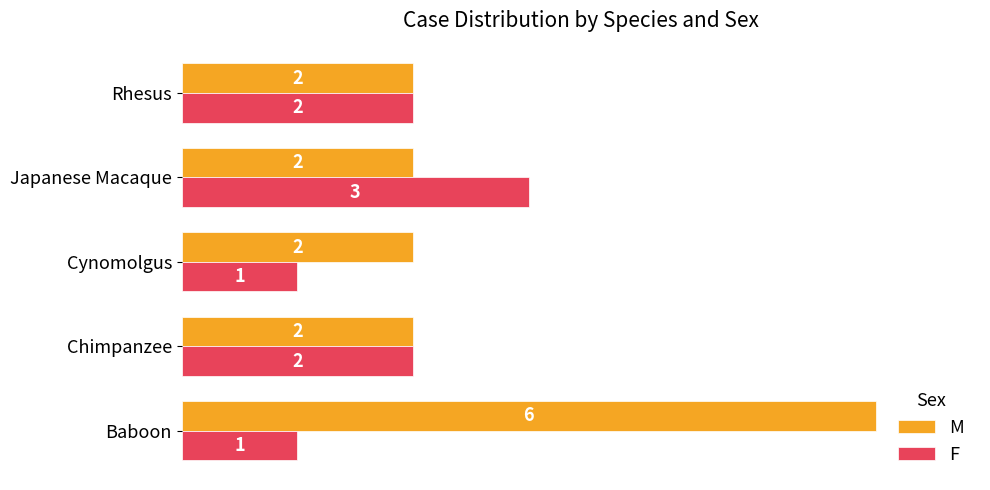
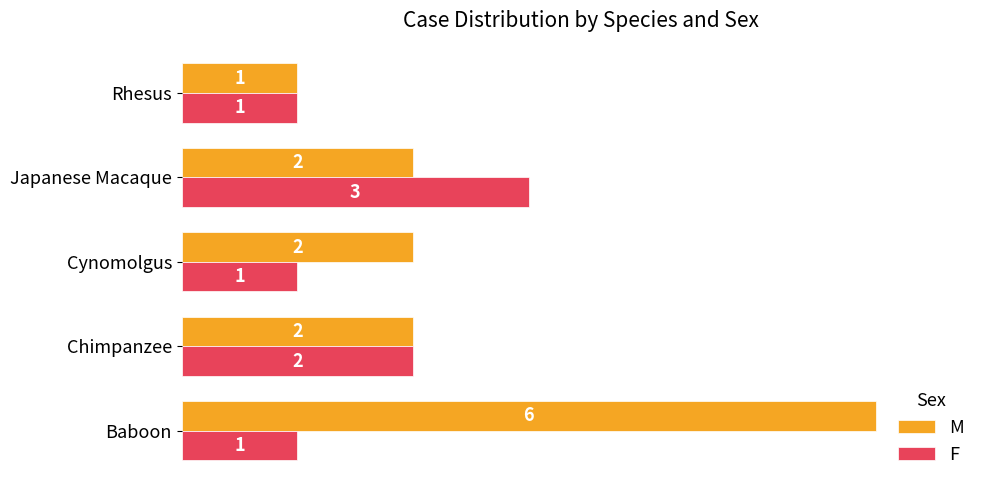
  {
    "M": {
-     "Rhesus": 2,
+     "Rhesus": 1,
      "Japanese Macaque": 2,
      "Cynomolgus": 2,
      "Chimpanzee": 2,
      "Baboon": 6
    },
    "F": {
-     "Rhesus": 2,
+     "Rhesus": 1,
      "Japanese Macaque": 3,
      "Cynomolgus": 1,
      "Chimpanzee": 2,
      "Baboon": 1
    }
  }
